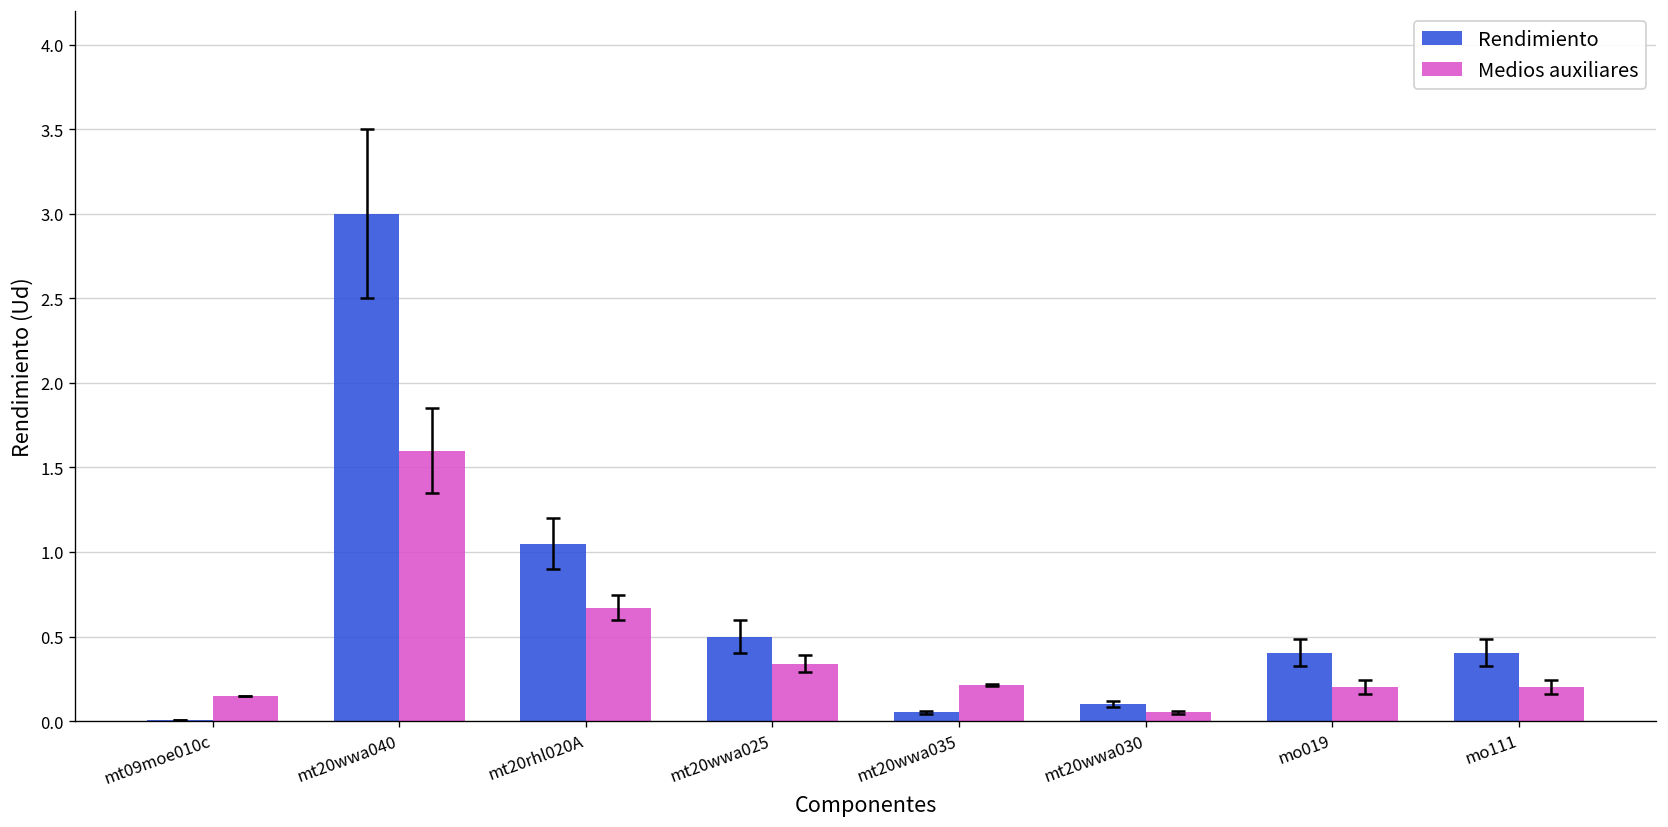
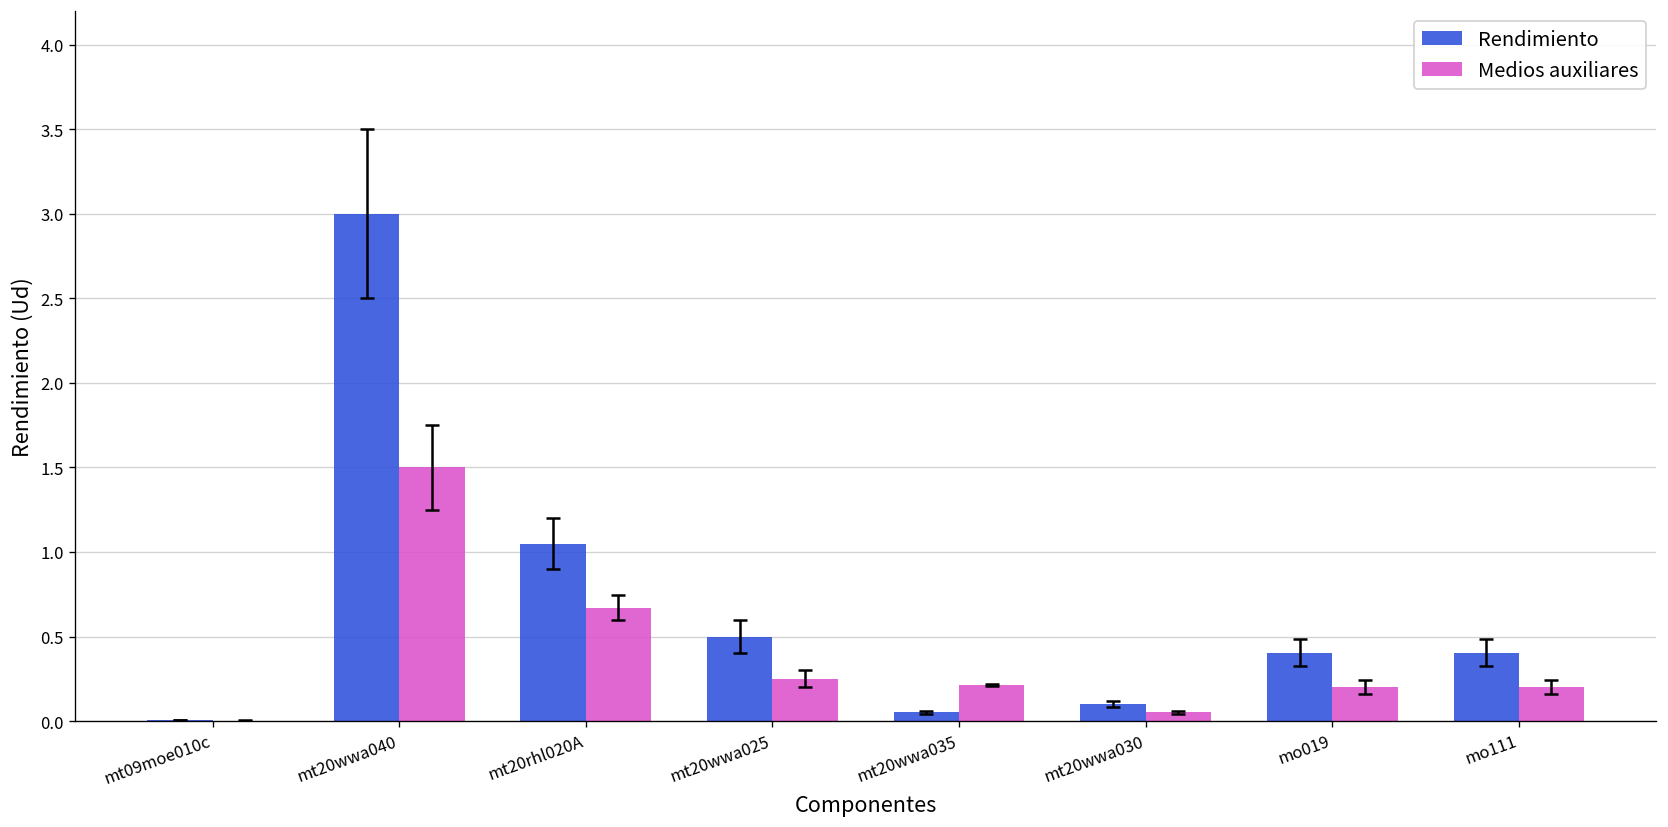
  {
    "Medios auxiliares": {
-     "mt09moe010c": 0.15,
-     "mt20wwa040": 1.6,
+     "mt09moe010c": 0.00,
+     "mt20wwa040": 1.5,
      "mt20rhl020A": 0.67,
-     "mt20wwa025": 0.34,
+     "mt20wwa025": 0.25,
      "mt20wwa035": 0.21,
      "mt20wwa030": 0.05,
      "mo019": 0.20,
      "mo111": 0.20
    }
  }
